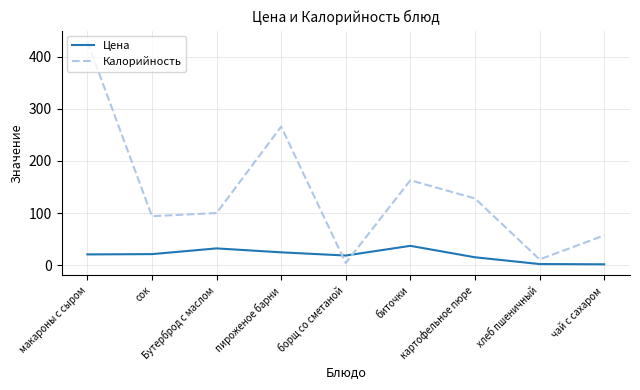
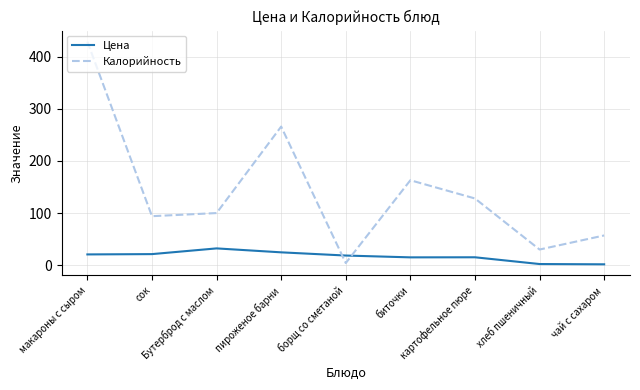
  {
    "Цена": {
      "макароны с сыром": 20,
      "сок": 20,
      "Бутерброд с маслом": 30,
      "пироженое барни": 20,
      "борщ со сметаной": 20,
-     "биточки": 40,
+     "биточки": 10,
      "картофельное пюре": 20,
      "хлеб пшеничный": 0,
      "чай с сахаром": 0
    },
    "Калорийность": {
      "сок": 90,
      "Бутерброд с маслом": 100,
      "пироженое барни": 270,
      "борщ со сметаной": 0,
      "биточки": 160,
      "картофельное пюре": 130,
-     "хлеб пшеничный": 10,
+     "хлеб пшеничный": 30,
      "чай с сахаром": 60
    }
  }
